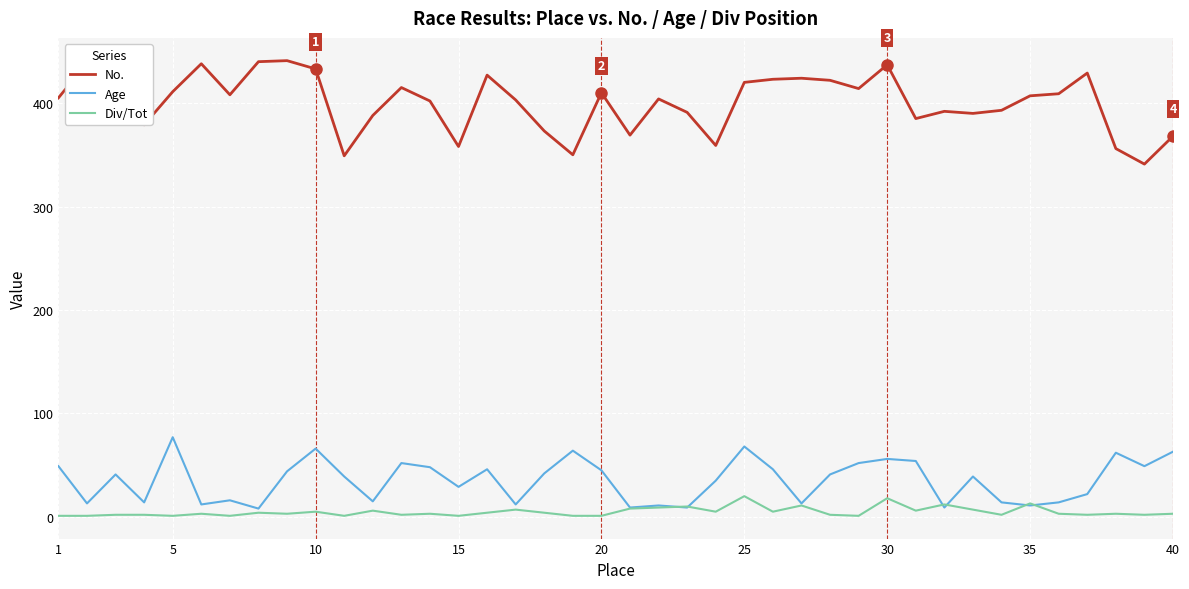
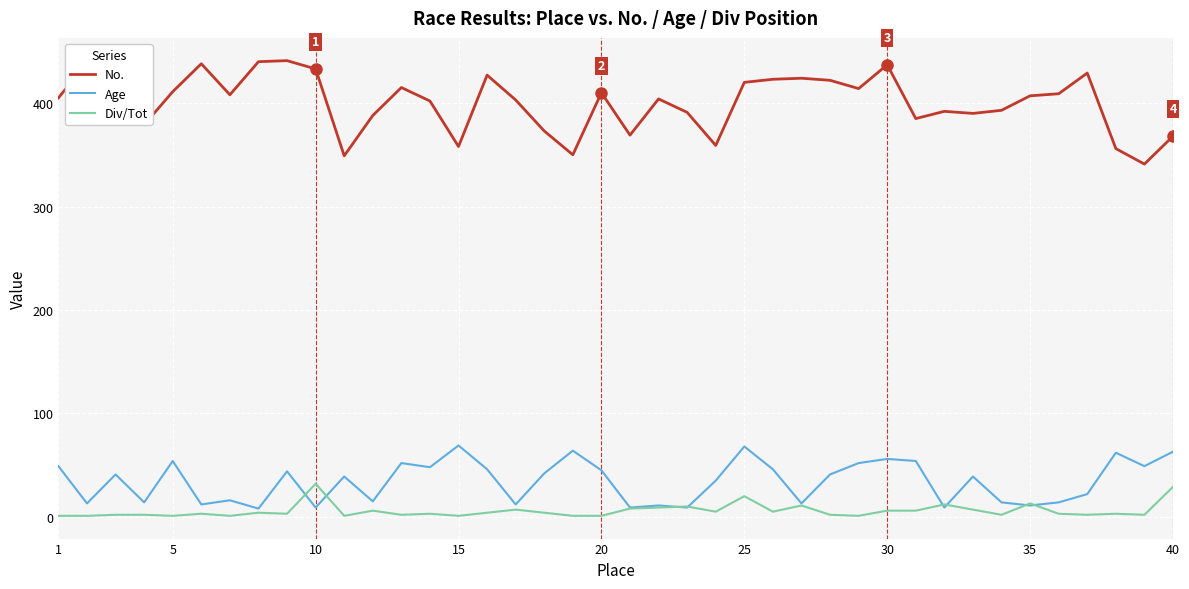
  {
    "Age": {
      "1": 49,
-     "5": 77,
-     "10": 66,
-     "15": 29,
+     "5": 54,
+     "10": 9,
+     "15": 69,
      "20": 45,
      "25": 68,
      "30": 56,
      "40": 63
    },
    "Div/Tot": {
      "1": 1,
      "5": 1,
-     "10": 5,
+     "10": 32,
      "15": 1,
      "20": 1,
      "25": 20,
-     "30": 18,
-     "40": 3
+     "30": 6,
+     "40": 29
    }
  }
